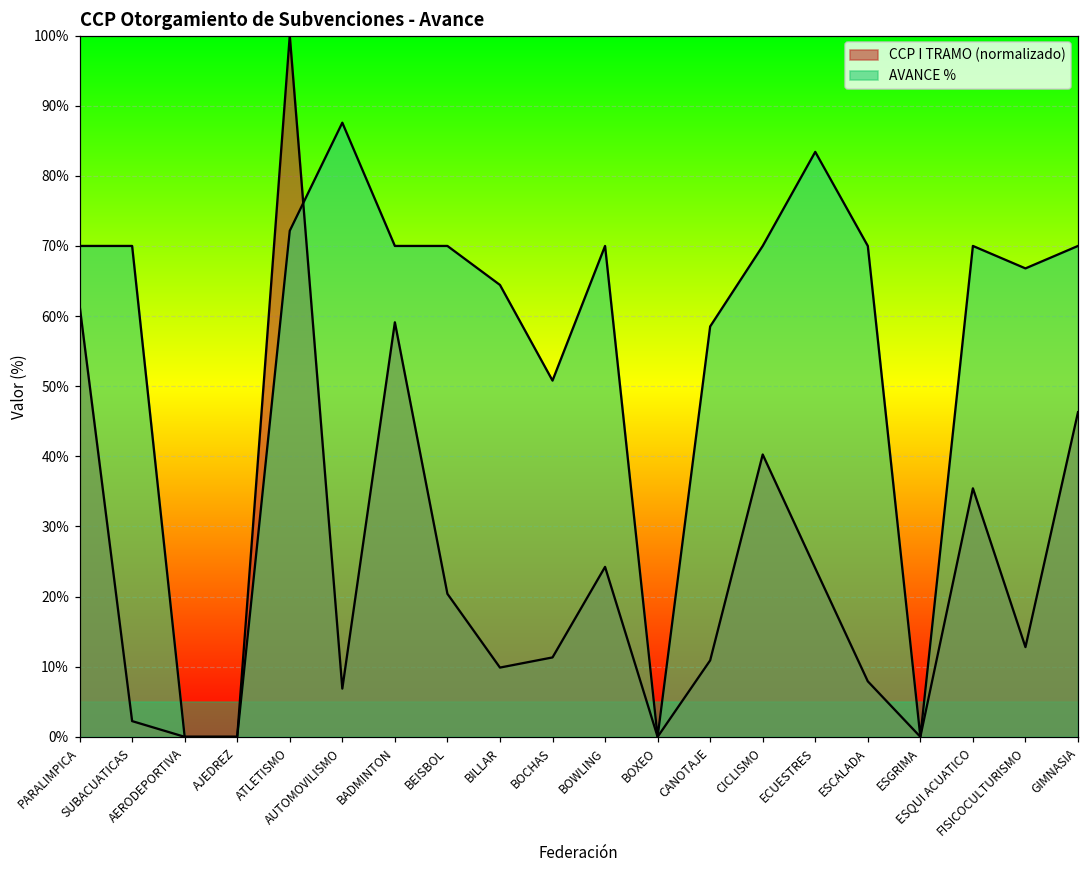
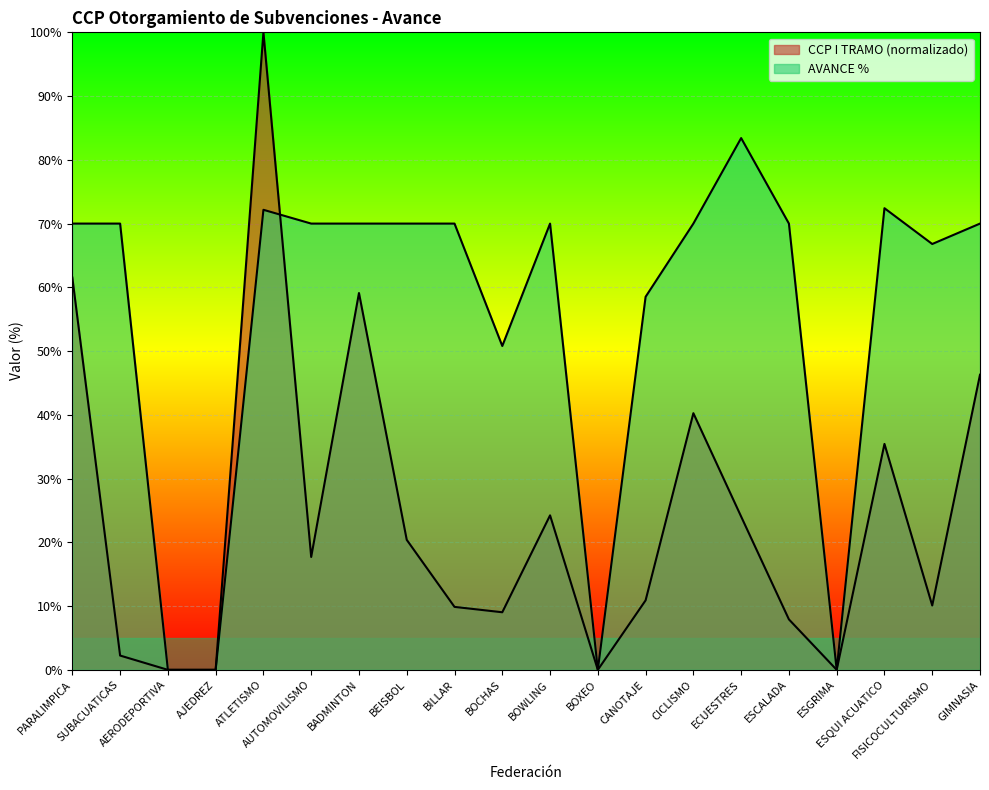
  {
    "CCP I TRAMO (normalizado)": {
      "PARALIMPICA": "62%",
      "ATLETISMO": "100%",
-     "AUTOMOVILISMO": "7%",
+     "AUTOMOVILISMO": "18%",
      "BADMINTON": "59%",
      "BEISBOL": "20%",
      "BILLAR": "10%",
-     "BOCHAS": "11%",
+     "BOCHAS": "9%",
      "BOWLING": "24%",
      "CANOTAJE": "11%",
      "CICLISMO": "40%",
      "ECUESTRES": "24%",
      "ESCALADA": "8%",
      "ESQUI ACUATICO": "35%",
-     "FISICOCULTURISMO": "13%",
+     "FISICOCULTURISMO": "10%",
      "GIMNASIA": "46%"
    },
    "AVANCE %": {
      "PARALIMPICA": "70%",
      "SUBACUATICAS": "70%",
      "ATLETISMO": "72%",
-     "AUTOMOVILISMO": "88%",
+     "AUTOMOVILISMO": "70%",
      "BADMINTON": "70%",
      "BEISBOL": "70%",
-     "BILLAR": "64%",
+     "BILLAR": "70%",
      "BOCHAS": "51%",
      "BOWLING": "70%",
      "CANOTAJE": "59%",
      "CICLISMO": "70%",
      "ECUESTRES": "83%",
      "ESCALADA": "70%",
-     "ESQUI ACUATICO": "70%",
+     "ESQUI ACUATICO": "72%",
      "FISICOCULTURISMO": "67%",
      "GIMNASIA": "70%"
    }
  }
